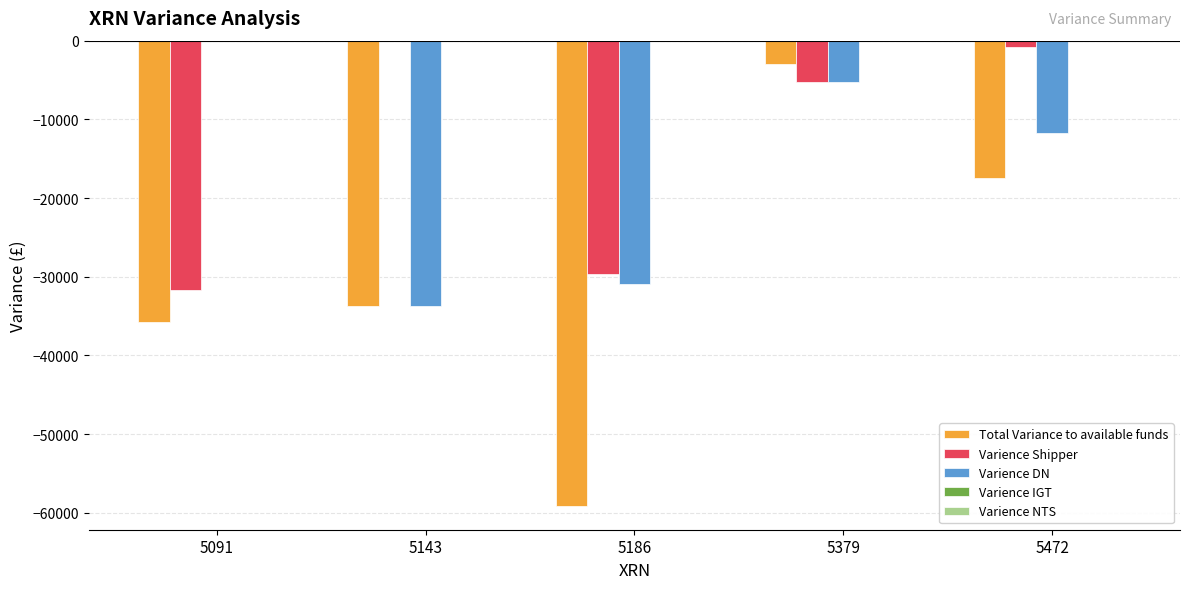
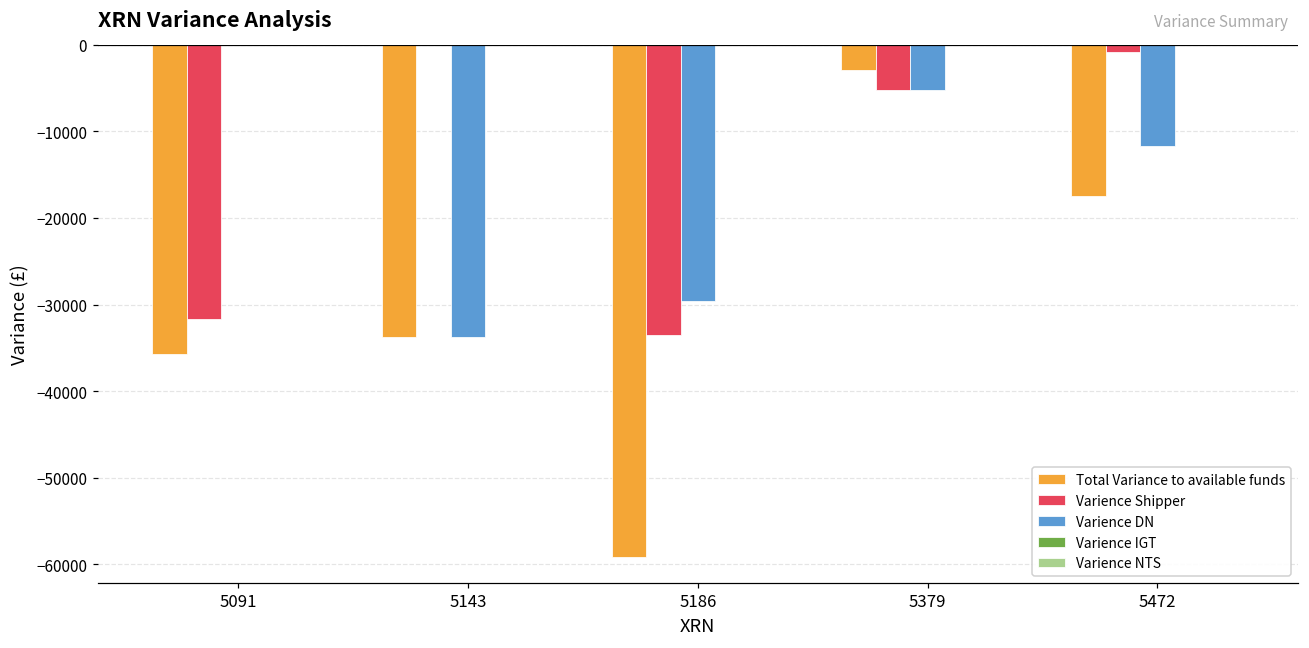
  {
    "Total Variance to available funds": {
      "5091": -36000,
      "5143": -34000,
      "5186": -59000,
      "5379": -3000,
      "5472": -17000
    },
    "Varience Shipper": {
      "5091": -32000,
      "5143": 0,
-     "5186": -30000,
+     "5186": -34000,
      "5379": -5000,
      "5472": -1000
    },
    "Varience DN": {
      "5091": 0,
      "5143": -34000,
-     "5186": -31000,
+     "5186": -30000,
      "5379": -5000,
      "5472": -12000
    },
    "Varience IGT": {
      "5091": 0,
      "5143": 0,
      "5186": 0,
      "5379": 0,
      "5472": 0
    },
    "Varience NTS": {
      "5091": 0,
      "5143": 0,
      "5186": 0,
      "5379": 0,
      "5472": 0
    }
  }
